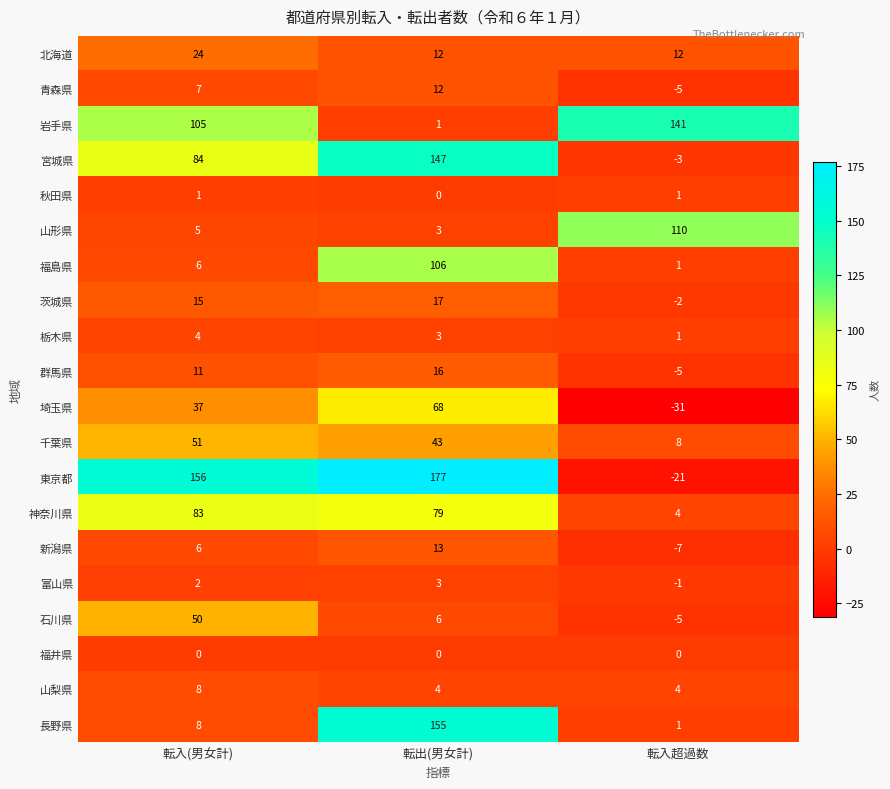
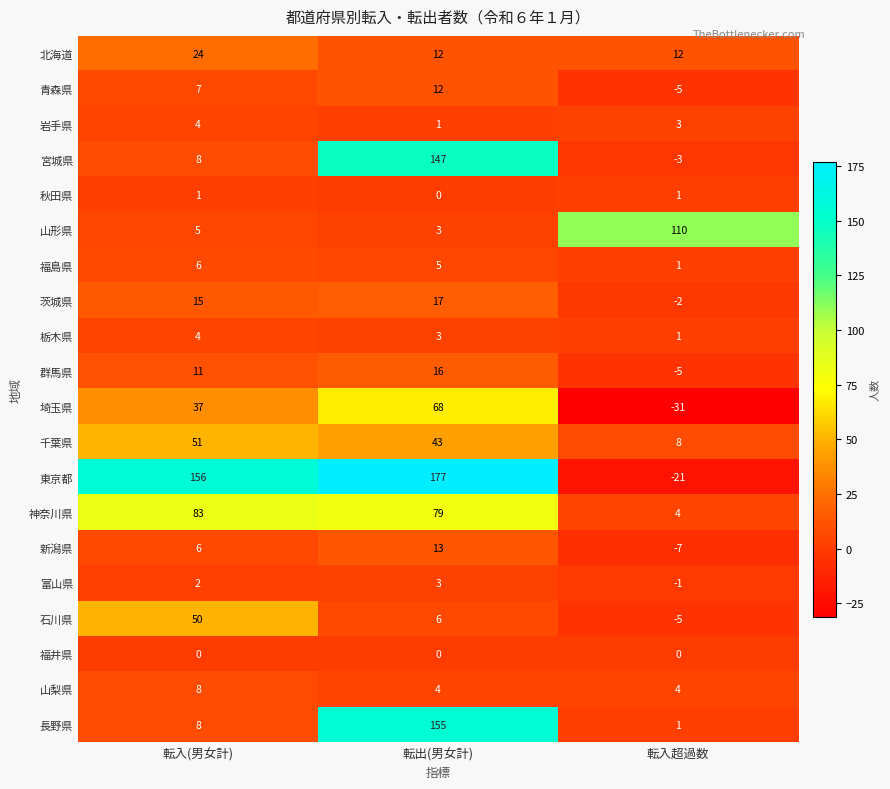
  {
    "北海道": {
      "転入(男女計)": 24,
      "転出(男女計)": 12,
      "転入超過数": 12
    },
    "青森県": {
      "転入(男女計)": 7,
      "転出(男女計)": 12,
      "転入超過数": -5
    },
    "岩手県": {
-     "転入(男女計)": 105,
+     "転入(男女計)": 4,
      "転出(男女計)": 1,
-     "転入超過数": 141
+     "転入超過数": 3
    },
    "宮城県": {
-     "転入(男女計)": 84,
+     "転入(男女計)": 8,
      "転出(男女計)": 147,
      "転入超過数": -3
    },
    "秋田県": {
      "転入(男女計)": 1,
      "転出(男女計)": 0,
      "転入超過数": 1
    },
    "山形県": {
      "転入(男女計)": 5,
      "転出(男女計)": 3,
      "転入超過数": 110
    },
    "福島県": {
      "転入(男女計)": 6,
-     "転出(男女計)": 106,
+     "転出(男女計)": 5,
      "転入超過数": 1
    },
    "茨城県": {
      "転入(男女計)": 15,
      "転出(男女計)": 17,
      "転入超過数": -2
    },
    "栃木県": {
      "転入(男女計)": 4,
      "転出(男女計)": 3,
      "転入超過数": 1
    },
    "群馬県": {
      "転入(男女計)": 11,
      "転出(男女計)": 16,
      "転入超過数": -5
    },
    "埼玉県": {
      "転入(男女計)": 37,
      "転出(男女計)": 68,
      "転入超過数": -31
    },
    "千葉県": {
      "転入(男女計)": 51,
      "転出(男女計)": 43,
      "転入超過数": 8
    },
    "東京都": {
      "転入(男女計)": 156,
      "転出(男女計)": 177,
      "転入超過数": -21
    },
    "神奈川県": {
      "転入(男女計)": 83,
      "転出(男女計)": 79,
      "転入超過数": 4
    },
    "新潟県": {
      "転入(男女計)": 6,
      "転出(男女計)": 13,
      "転入超過数": -7
    },
    "富山県": {
      "転入(男女計)": 2,
      "転出(男女計)": 3,
      "転入超過数": -1
    },
    "石川県": {
      "転入(男女計)": 50,
      "転出(男女計)": 6,
      "転入超過数": -5
    },
    "福井県": {
      "転入(男女計)": 0,
      "転出(男女計)": 0,
      "転入超過数": 0
    },
    "山梨県": {
      "転入(男女計)": 8,
      "転出(男女計)": 4,
      "転入超過数": 4
    },
    "長野県": {
      "転入(男女計)": 8,
      "転出(男女計)": 155,
      "転入超過数": 1
    }
  }
